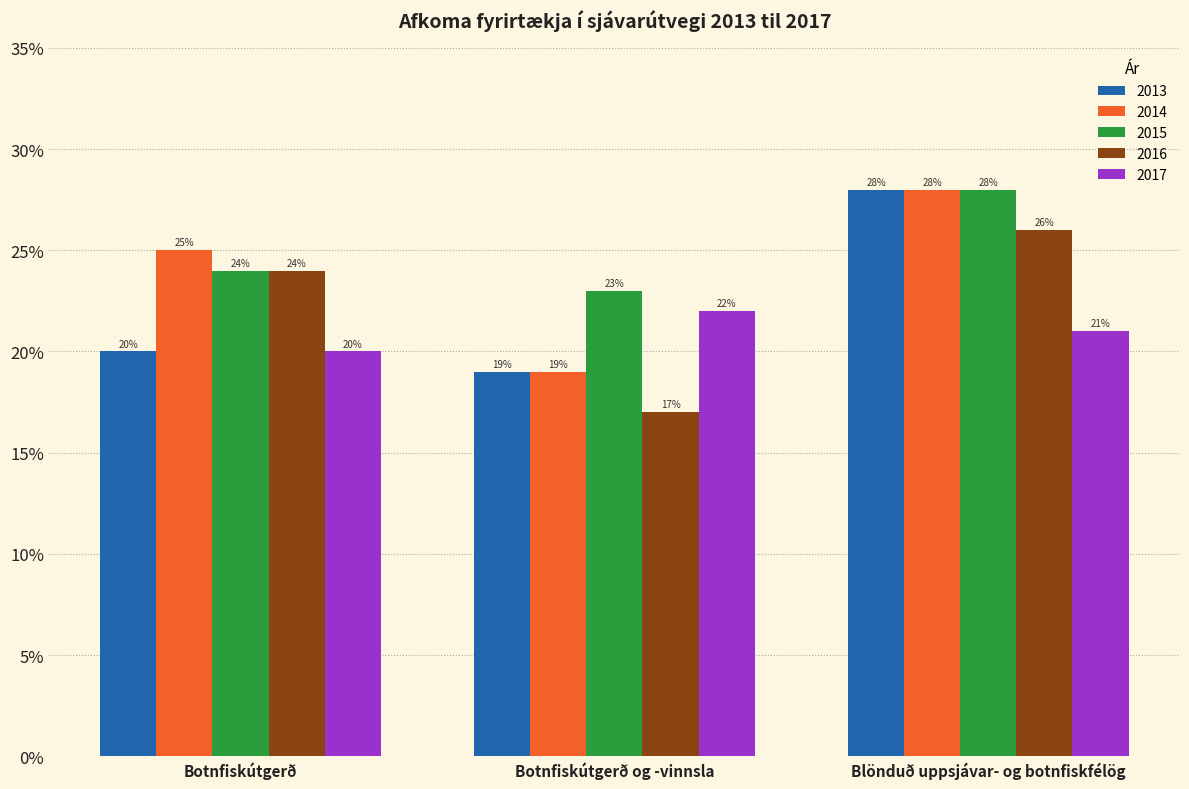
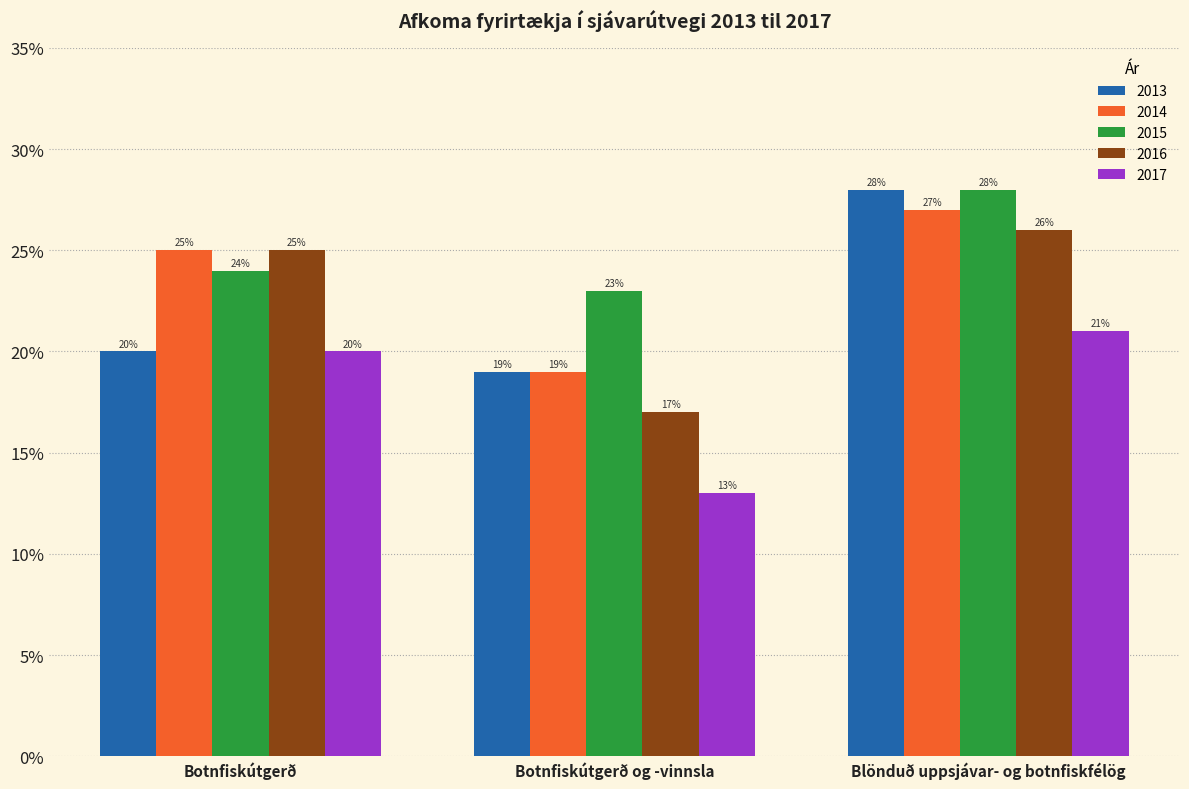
  {
    "2013": {
      "Botnfiskútgerð": "20%",
      "Botnfiskútgerð og -vinnsla": "19%",
      "Blönduð uppsjávar- og botnfiskfélög": "28%"
    },
    "2014": {
      "Botnfiskútgerð": "25%",
      "Botnfiskútgerð og -vinnsla": "19%",
-     "Blönduð uppsjávar- og botnfiskfélög": "28%"
+     "Blönduð uppsjávar- og botnfiskfélög": "27%"
    },
    "2015": {
      "Botnfiskútgerð": "24%",
      "Botnfiskútgerð og -vinnsla": "23%",
      "Blönduð uppsjávar- og botnfiskfélög": "28%"
    },
    "2016": {
-     "Botnfiskútgerð": "24%",
+     "Botnfiskútgerð": "25%",
      "Botnfiskútgerð og -vinnsla": "17%",
      "Blönduð uppsjávar- og botnfiskfélög": "26%"
    },
    "2017": {
      "Botnfiskútgerð": "20%",
-     "Botnfiskútgerð og -vinnsla": "22%",
+     "Botnfiskútgerð og -vinnsla": "13%",
      "Blönduð uppsjávar- og botnfiskfélög": "21%"
    }
  }
